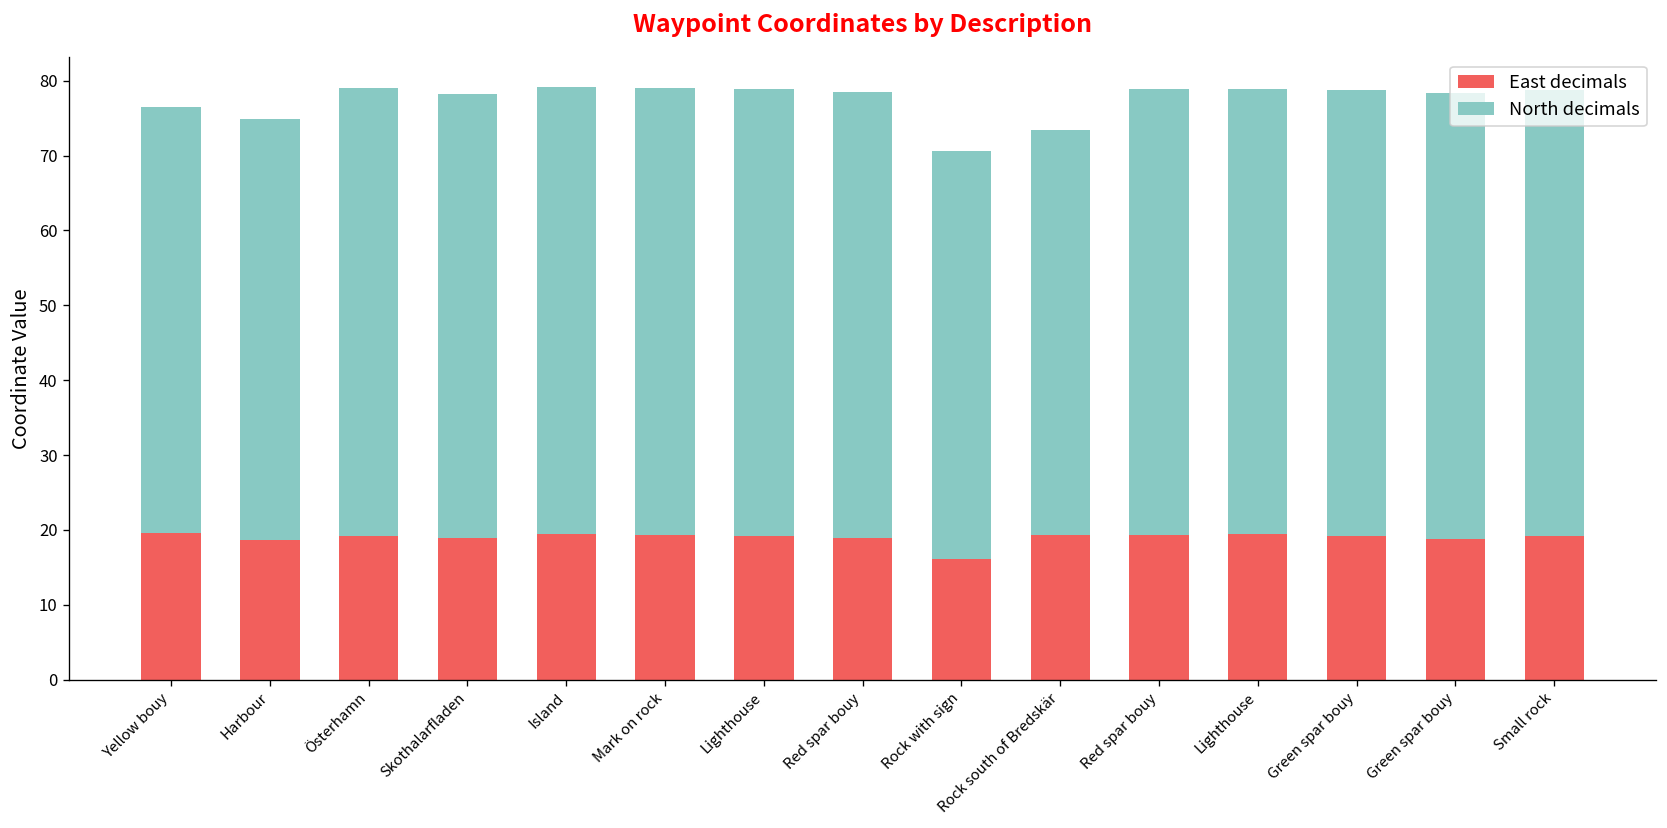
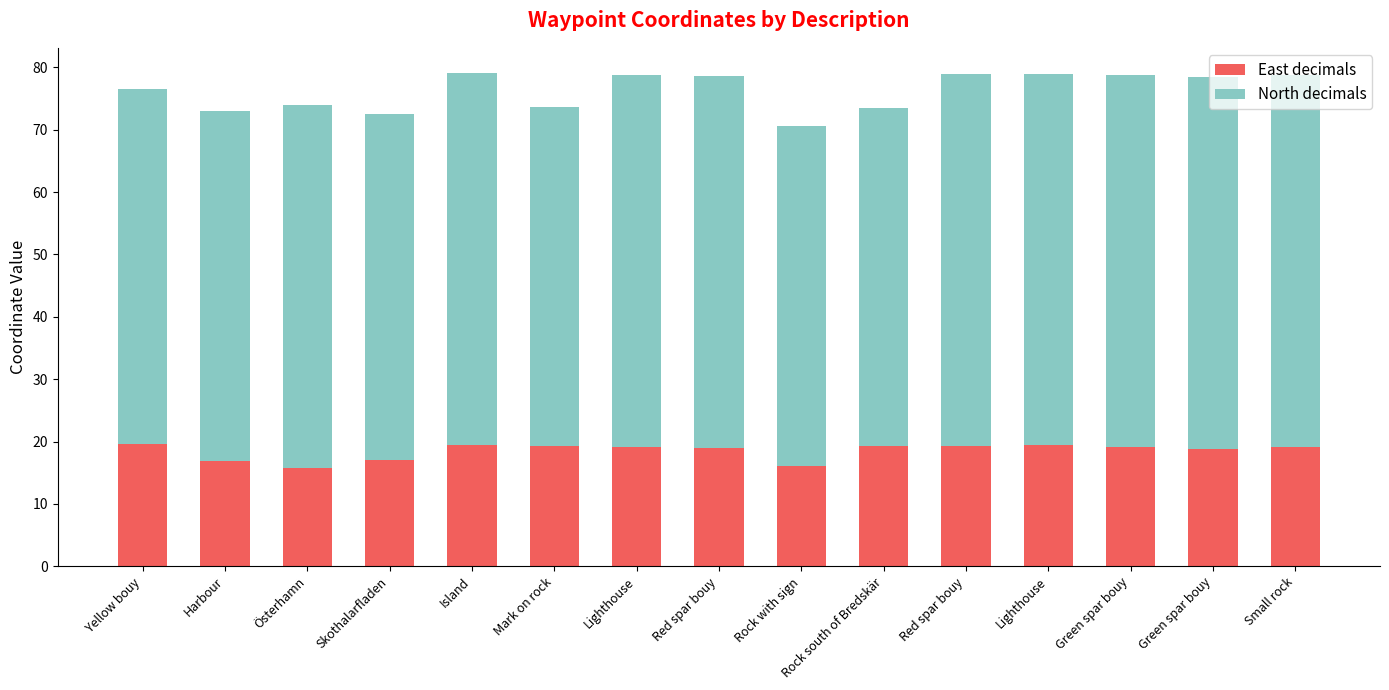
  {
    "East decimals": {
      "Yellow bouy": 20,
-     "Harbour": 19,
-     "Österhamn": 19,
-     "Skothalarfladen": 19,
+     "Harbour": 17,
+     "Österhamn": 16,
+     "Skothalarfladen": 17,
      "Island": 19,
      "Mark on rock": 19,
      "Rock with sign": 16,
      "Rock south of Bredskär": 19,
      "Small rock": 19
    },
    "North decimals": {
      "Yellow bouy": 57,
      "Harbour": 56,
-     "Österhamn": 60,
-     "Skothalarfladen": 59,
+     "Österhamn": 58,
+     "Skothalarfladen": 55,
      "Island": 60,
-     "Mark on rock": 60,
+     "Mark on rock": 54,
      "Rock with sign": 54,
      "Rock south of Bredskär": 54
    }
  }
